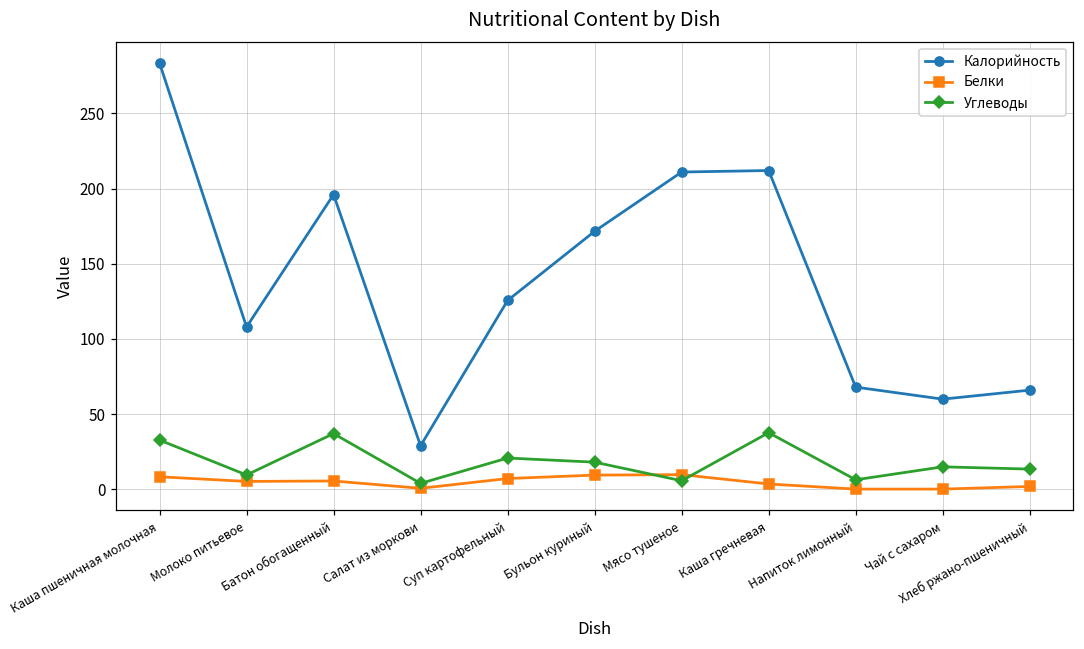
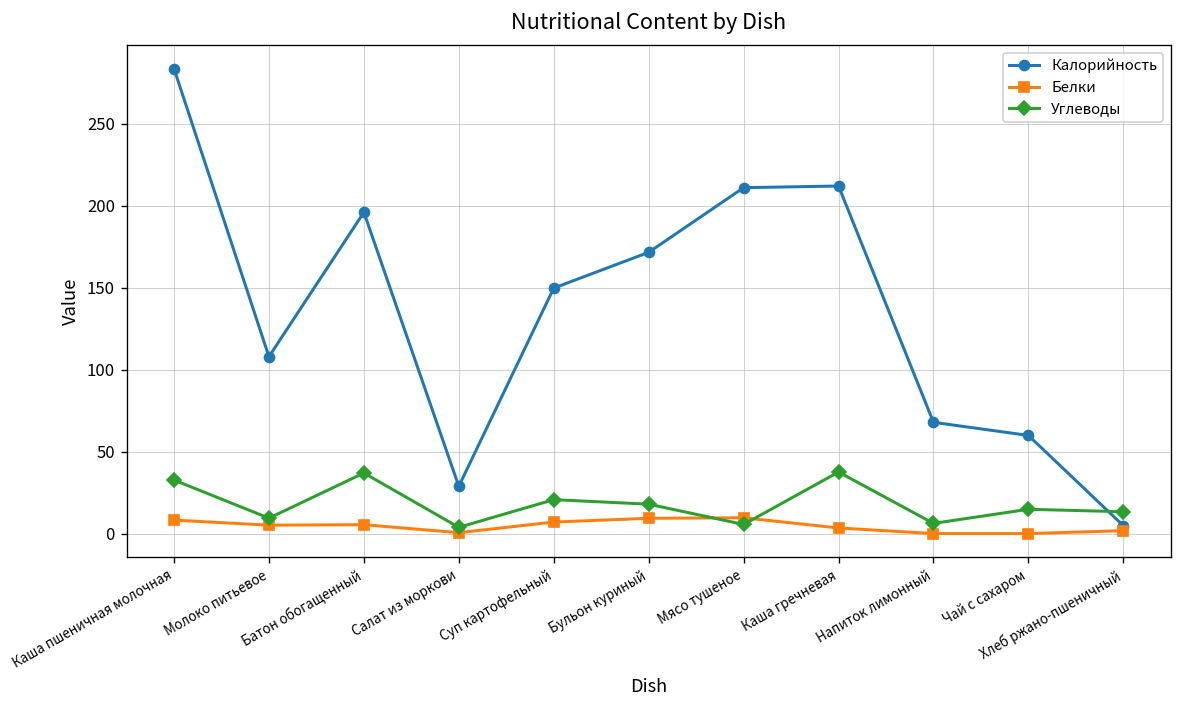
  {
    "Калорийность": {
      "Каша пшеничная молочная": 284,
      "Молоко питьевое": 108,
      "Батон обогащенный": 196,
      "Салат из моркови": 29,
-     "Суп картофельный": 126,
+     "Суп картофельный": 150,
      "Бульон куриный": 172,
      "Мясо тушеное": 211,
      "Каша гречневая": 212,
      "Напиток лимонный": 68,
      "Чай с сахаром": 60,
-     "Хлеб ржано-пшеничный": 66
+     "Хлеб ржано-пшеничный": 5
    },
    "Белки": {
      "Каша пшеничная молочная": 8,
      "Молоко питьевое": 5,
      "Батон обогащенный": 6,
      "Салат из моркови": 1,
      "Суп картофельный": 7,
      "Бульон куриный": 10,
      "Мясо тушеное": 10,
      "Каша гречневая": 4,
      "Напиток лимонный": 0,
      "Чай с сахаром": 0,
      "Хлеб ржано-пшеничный": 2
    },
    "Углеводы": {
      "Каша пшеничная молочная": 33,
      "Молоко питьевое": 10,
      "Батон обогащенный": 37,
      "Салат из моркови": 4,
      "Суп картофельный": 21,
      "Бульон куриный": 18,
      "Мясо тушеное": 6,
      "Каша гречневая": 38,
      "Напиток лимонный": 6,
      "Чай с сахаром": 15,
      "Хлеб ржано-пшеничный": 14
    }
  }
